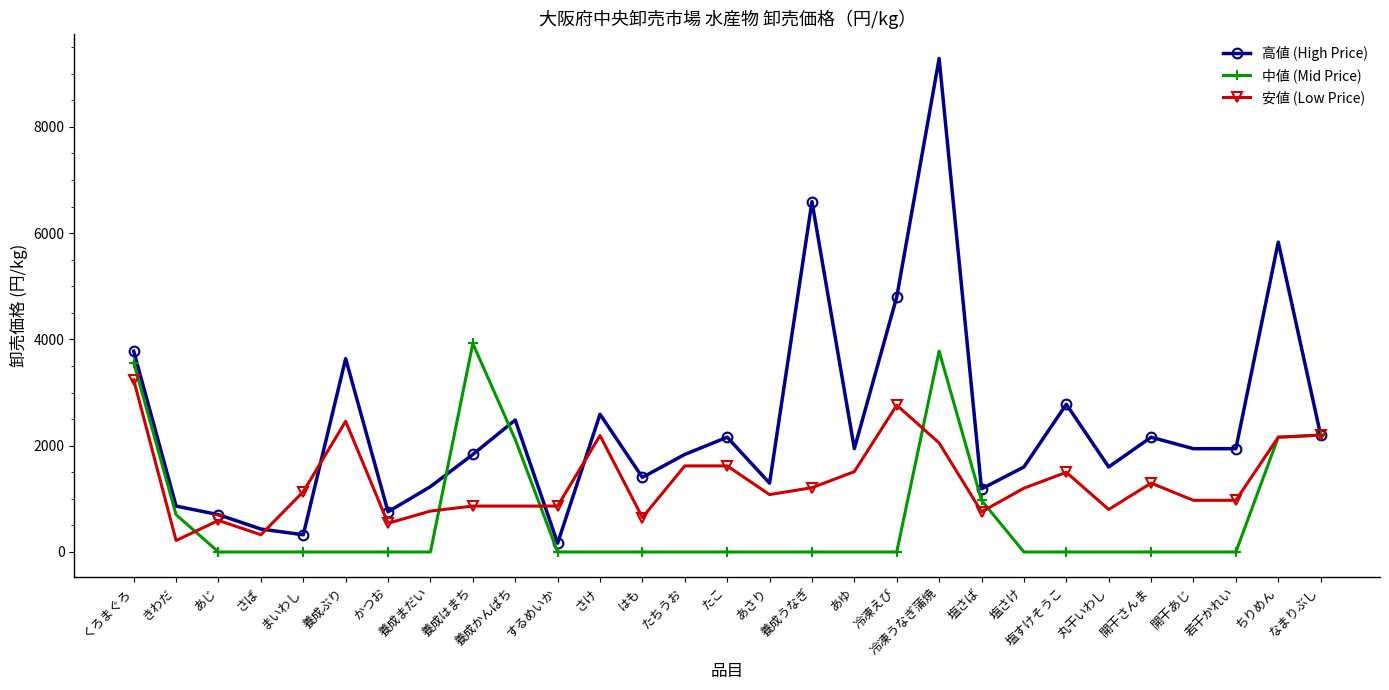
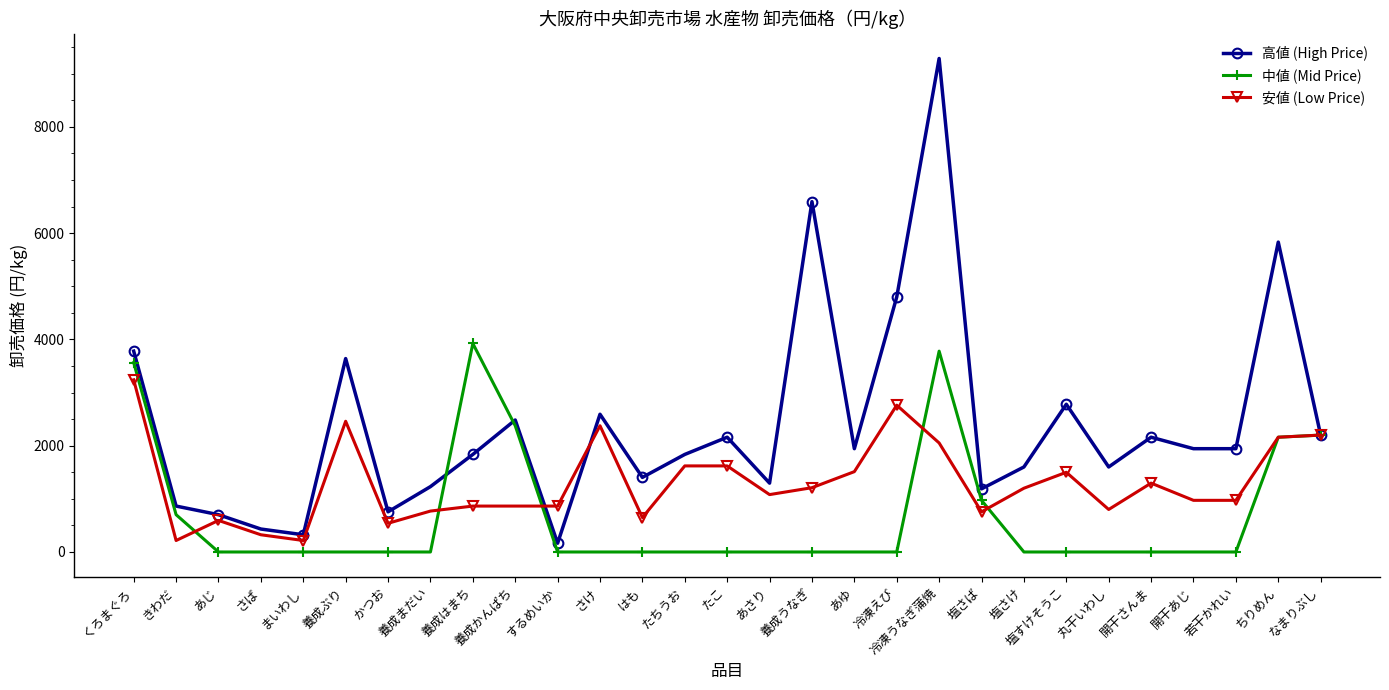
  {
    "高値 (High Price)": {
      "くろまぐろ": 3800,
      "きわだ": 900,
      "あじ": 700,
      "さば": 400,
      "まいわし": 300,
      "養成ぶり": 3600,
      "かつお": 800,
      "養成まだい": 1200,
      "養成はまち": 1800,
      "養成かんぱち": 2500,
      "するめいか": 200,
      "さけ": 2600,
      "はも": 1400,
      "たちうお": 1800,
      "たこ": 2200,
      "あさり": 1300,
      "養成うなぎ": 6600,
      "あゆ": 1900,
      "冷凍えび": 4800,
      "冷凍うなぎ蒲焼": 9300,
      "塩さば": 1200,
      "塩さけ": 1600,
      "塩すけそうこ": 2800,
      "丸干いわし": 1600,
      "開干さんま": 2200,
      "開干あじ": 1900,
      "若干かれい": 1900,
      "ちりめん": 5800
    },
    "中値 (Mid Price)": {
      "くろまぐろ": 3600,
      "きわだ": 700,
      "あじ": 0,
      "さば": 0,
      "まいわし": 0,
      "養成ぶり": 0,
      "かつお": 0,
      "養成まだい": 0,
      "養成はまち": 3900,
-     "養成かんぱち": 2100,
+     "養成かんぱち": 2400,
      "するめいか": 0,
      "さけ": 0,
      "はも": 0,
      "たちうお": 0,
      "たこ": 0,
      "あさり": 0,
      "養成うなぎ": 0,
      "あゆ": 0,
      "冷凍えび": 0,
      "冷凍うなぎ蒲焼": 3800,
      "塩さば": 1000,
      "塩さけ": 0,
      "塩すけそうこ": 0,
      "丸干いわし": 0,
      "開干さんま": 0,
      "開干あじ": 0,
      "若干かれい": 0
    },
    "安値 (Low Price)": {
      "くろまぐろ": 3200,
      "きわだ": 200,
      "あじ": 600,
      "さば": 300,
-     "まいわし": 1100,
+     "まいわし": 200,
      "養成ぶり": 2500,
      "かつお": 500,
      "養成まだい": 800,
      "養成はまち": 900,
      "養成かんぱち": 900,
      "するめいか": 900,
-     "さけ": 2200,
+     "さけ": 2400,
      "はも": 600,
      "たちうお": 1600,
      "たこ": 1600,
      "あさり": 1100,
      "養成うなぎ": 1200,
      "あゆ": 1500,
      "冷凍えび": 2800,
      "冷凍うなぎ蒲焼": 2100,
      "塩さば": 800,
      "塩さけ": 1200,
      "塩すけそうこ": 1500,
      "丸干いわし": 800,
      "開干さんま": 1300,
      "開干あじ": 1000,
      "若干かれい": 1000
    }
  }
